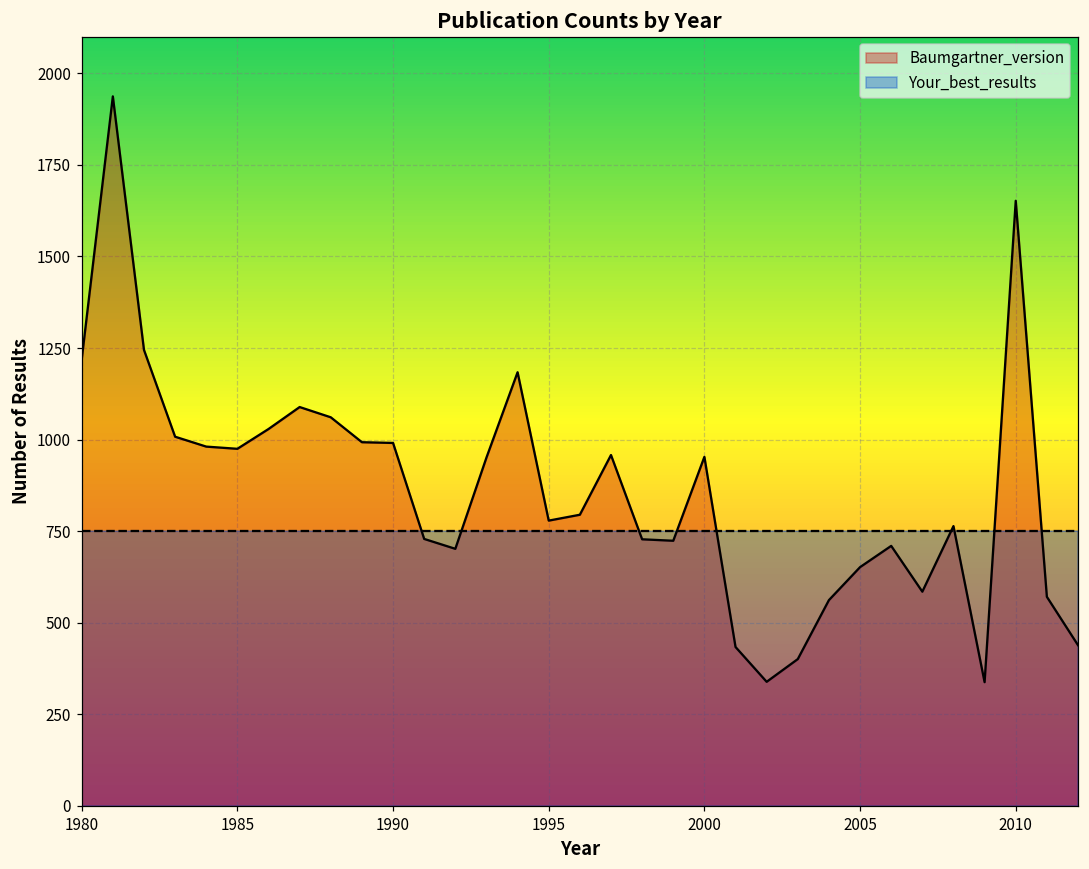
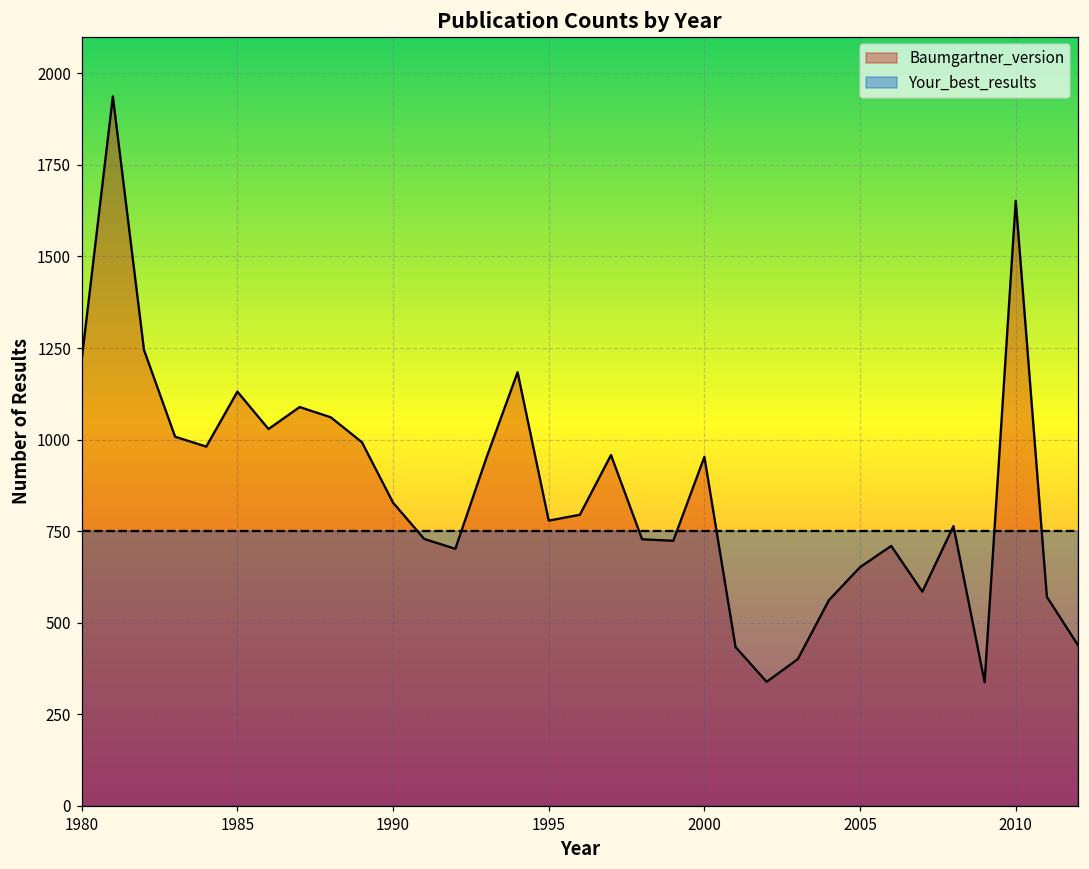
  {
    "Baumgartner_version": {
      "1980": 1220,
-     "1985": 980,
-     "1990": 990,
+     "1985": 1130,
+     "1990": 830,
      "1995": 780,
      "2000": 950,
      "2005": 650,
      "2010": 1650
    },
    "Your_best_results": {
      "1980": 750,
      "1985": 750,
      "1990": 750,
      "1995": 750,
      "2000": 750,
      "2005": 750,
      "2010": 750
    }
  }
